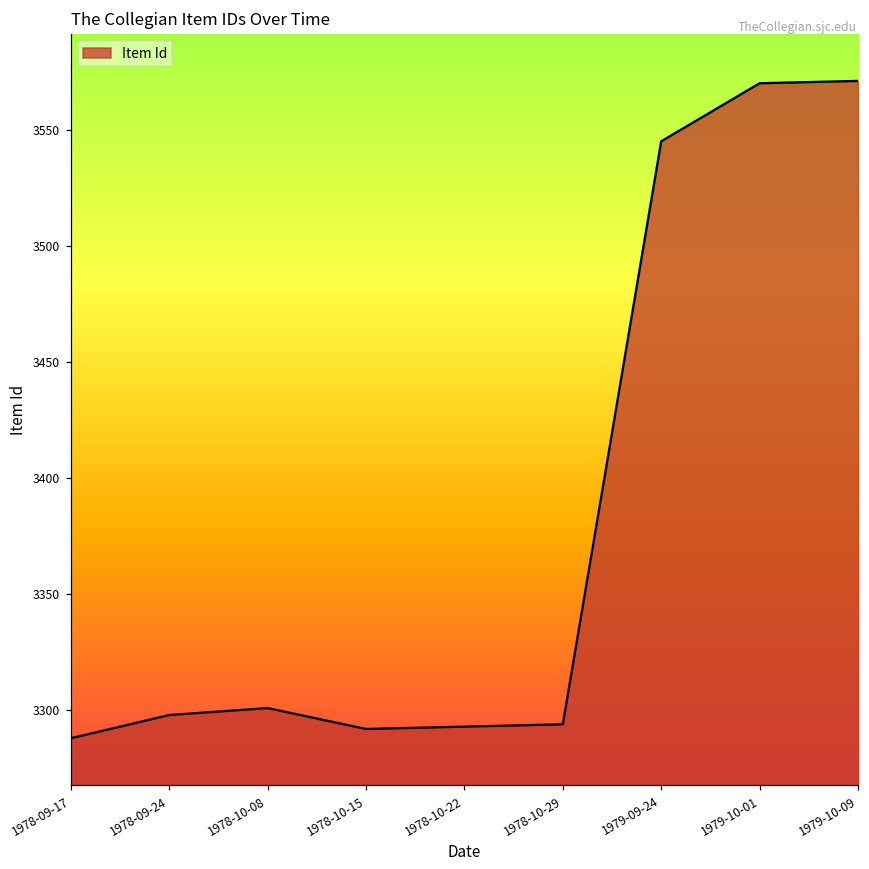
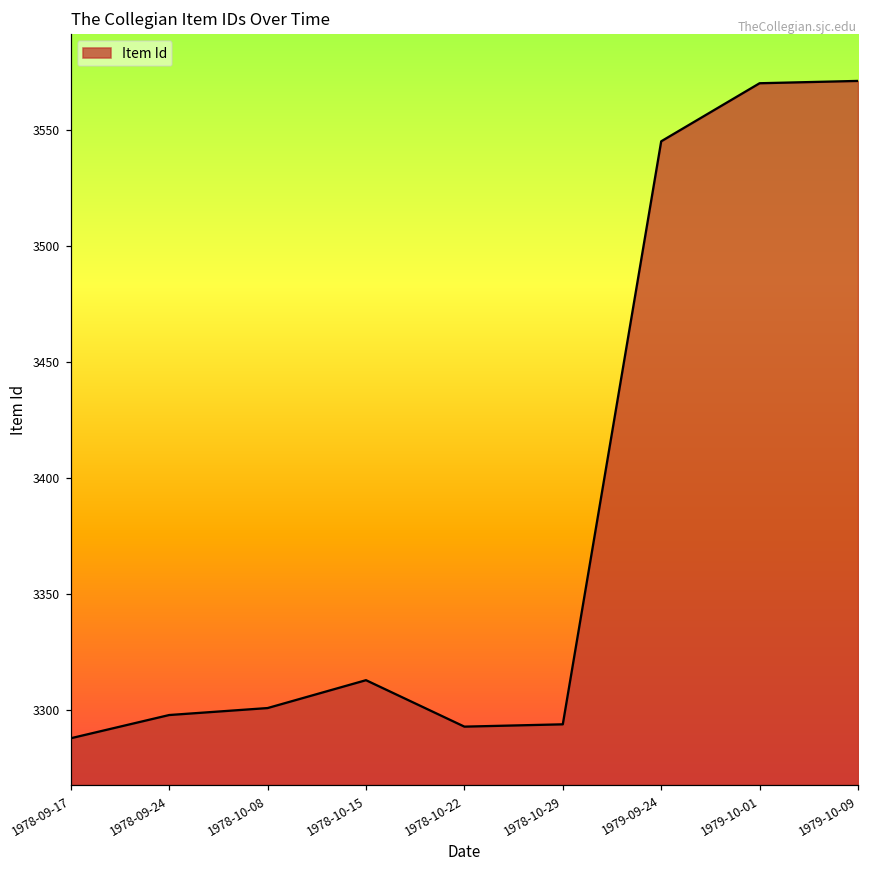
  {
    "1978-09-17": 3288,
    "1978-09-24": 3298,
    "1978-10-08": 3301,
-   "1978-10-15": 3292,
+   "1978-10-15": 3313,
    "1978-10-22": 3293,
    "1978-10-29": 3294,
    "1979-09-24": 3545,
    "1979-10-01": 3570,
    "1979-10-09": 3571
  }
